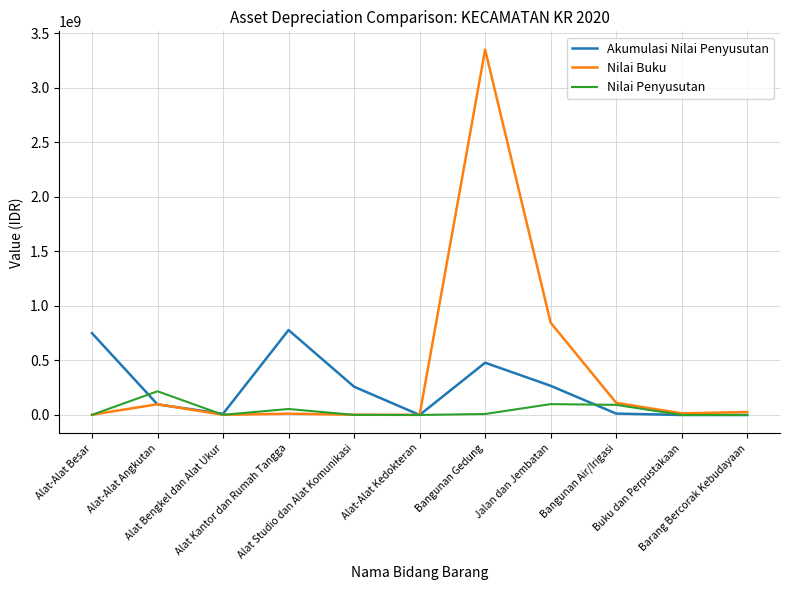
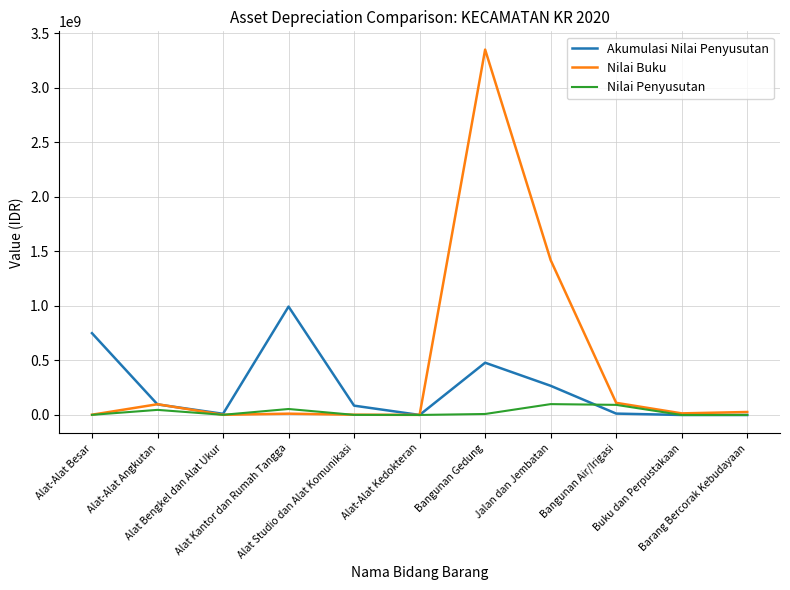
  {
    "Akumulasi Nilai Penyusutan": {
      "Alat-Alat Besar": 750000000,
-     "Alat Kantor dan Rumah Tangga": 780000000,
-     "Alat Studio dan Alat Komunikasi": 260000000,
+     "Alat Kantor dan Rumah Tangga": 990000000,
+     "Alat Studio dan Alat Komunikasi": 90000000,
      "Bangunan Gedung": 480000000,
      "Jalan dan Jembatan": 270000000,
      "Bangunan Air/Irigasi": 10000000
    },
    "Nilai Buku": {
      "Alat Kantor dan Rumah Tangga": 10000000,
      "Bangunan Gedung": 3350000000,
-     "Jalan dan Jembatan": 850000000,
+     "Jalan dan Jembatan": 1420000000,
      "Barang Bercorak Kebudayaan": 30000000
    },
    "Nilai Penyusutan": {
-     "Alat-Alat Angkutan": 220000000,
+     "Alat-Alat Angkutan": 50000000,
      "Alat Kantor dan Rumah Tangga": 50000000,
      "Bangunan Gedung": 10000000,
      "Jalan dan Jembatan": 100000000
    }
  }
